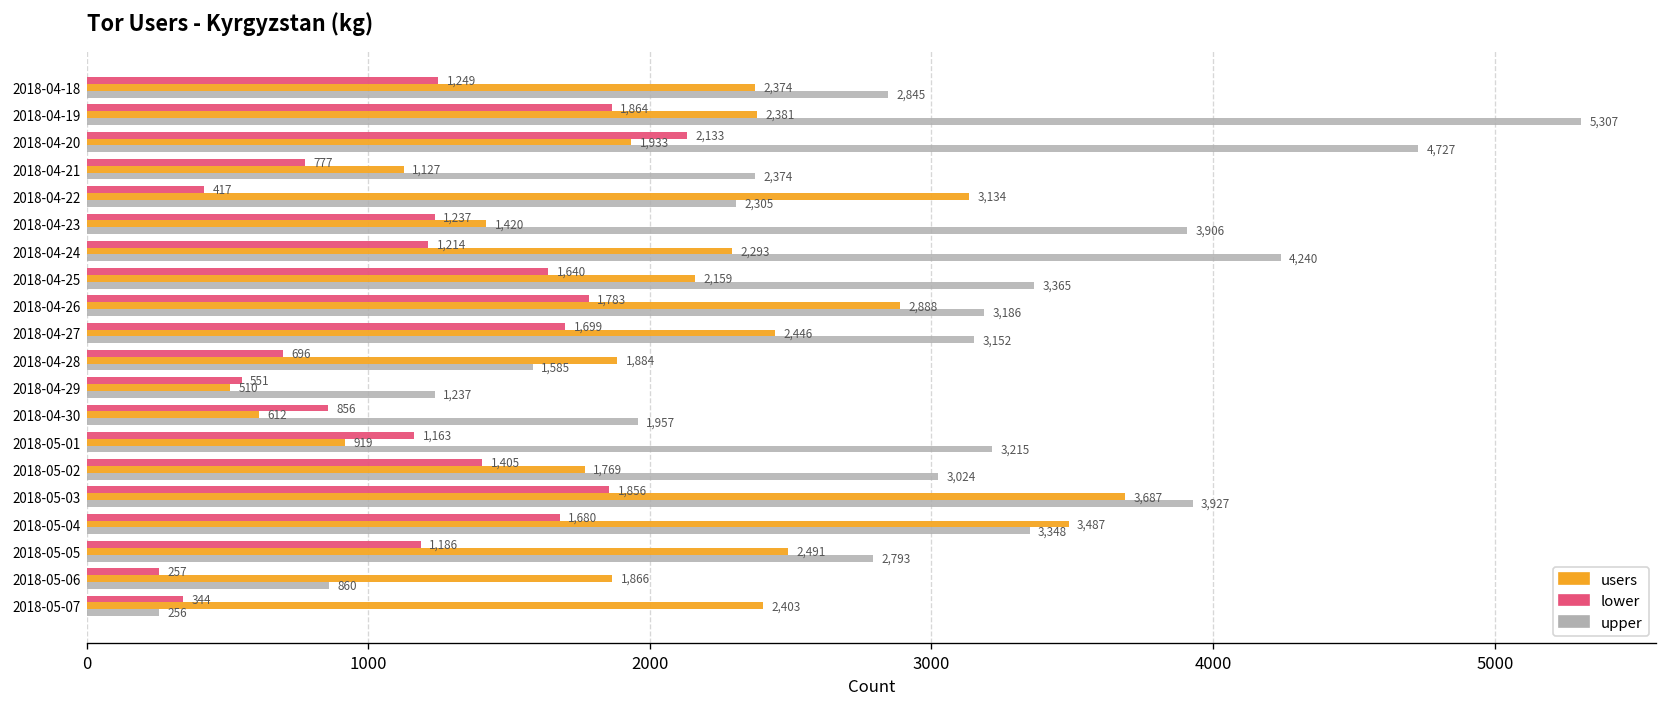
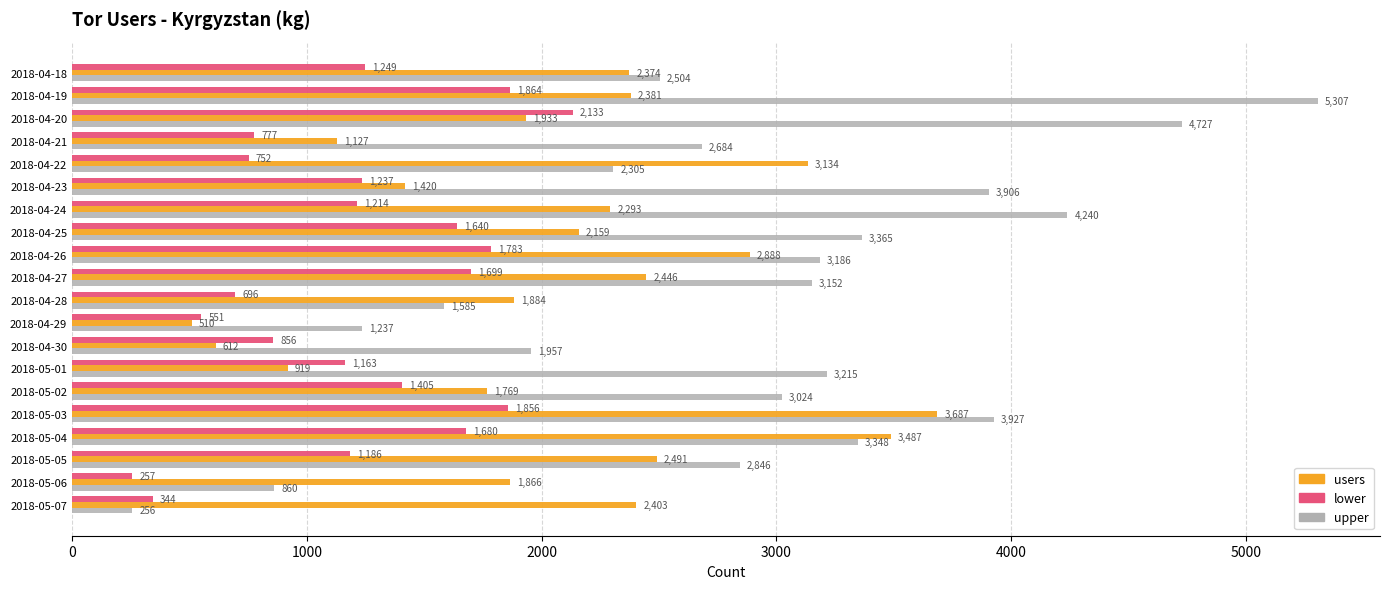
  {
    "upper": {
-     "2018-04-18": "2,845",
+     "2018-04-18": "2,504",
      "2018-04-19": "5,307",
      "2018-04-20": "4,727",
-     "2018-04-21": "2,374",
+     "2018-04-21": "2,684",
      "2018-04-22": "2,305",
      "2018-04-23": "3,906",
      "2018-04-24": "4,240",
      "2018-04-25": "3,365",
      "2018-04-26": "3,186",
      "2018-04-27": "3,152",
      "2018-04-28": "1,585",
      "2018-04-29": "1,237",
      "2018-04-30": "1,957",
      "2018-05-01": "3,215",
      "2018-05-02": "3,024",
      "2018-05-03": "3,927",
      "2018-05-04": "3,348",
-     "2018-05-05": "2,793",
+     "2018-05-05": "2,846",
      "2018-05-06": "860",
      "2018-05-07": "256"
    },
    "users": {
      "2018-04-18": "2,374",
      "2018-04-19": "2,381",
      "2018-04-20": "1,933",
      "2018-04-21": "1,127",
      "2018-04-22": "3,134",
      "2018-04-23": "1,420",
      "2018-04-24": "2,293",
      "2018-04-25": "2,159",
      "2018-04-26": "2,888",
      "2018-04-27": "2,446",
      "2018-04-28": "1,884",
      "2018-04-30": "612",
      "2018-05-01": "919",
      "2018-05-02": "1,769",
      "2018-05-03": "3,687",
      "2018-05-04": "3,487",
      "2018-05-05": "2,491",
      "2018-05-06": "1,866",
      "2018-05-07": "2,403"
    },
    "lower": {
      "2018-04-18": "1,249",
      "2018-04-19": "1,864",
      "2018-04-20": "2,133",
      "2018-04-21": "777",
-     "2018-04-22": "417",
+     "2018-04-22": "752",
      "2018-04-23": "1,237",
      "2018-04-24": "1,214",
      "2018-04-25": "1,640",
      "2018-04-26": "1,783",
      "2018-04-27": "1,699",
      "2018-04-28": "696",
      "2018-04-30": "856",
      "2018-05-01": "1,163",
      "2018-05-02": "1,405",
      "2018-05-03": "1,856",
      "2018-05-04": "1,680",
      "2018-05-05": "1,186",
      "2018-05-06": "257",
      "2018-05-07": "344"
    }
  }
